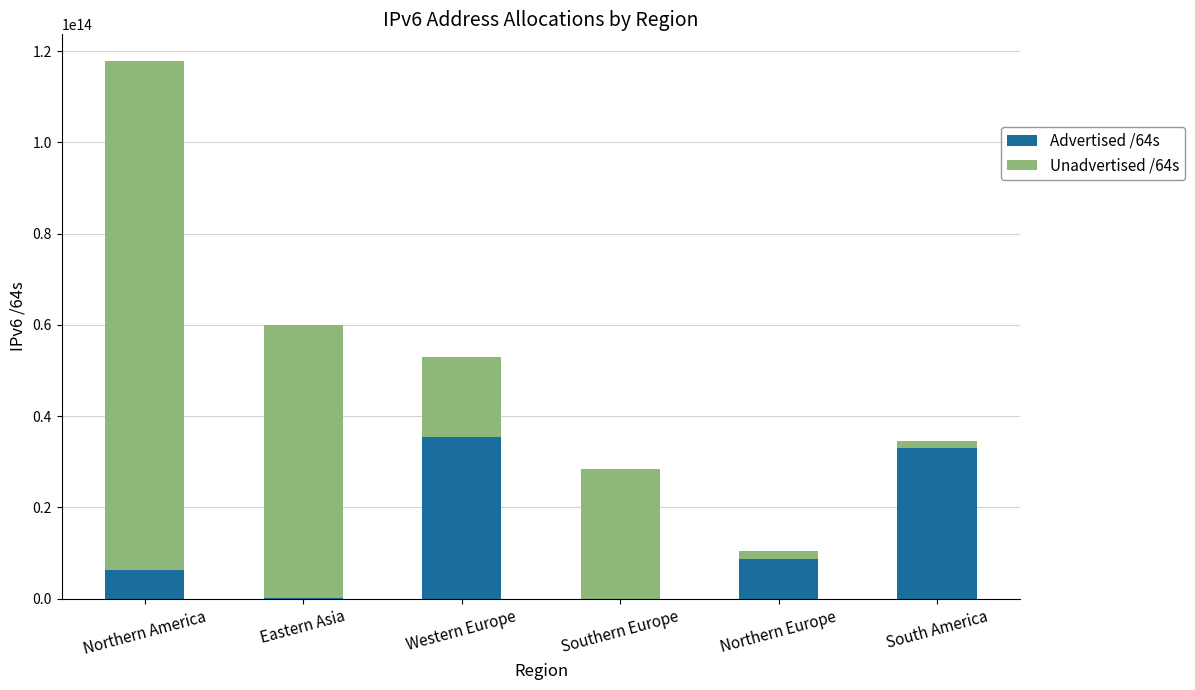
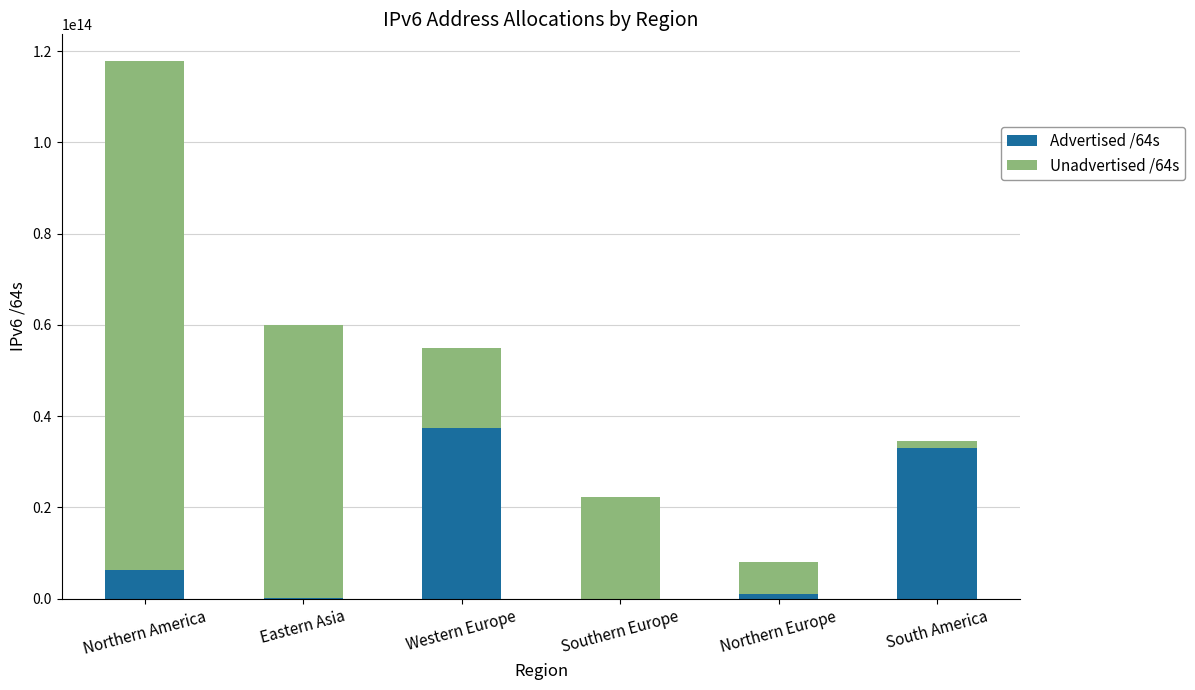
  {
    "Advertised /64s": {
      "Northern America": 6000000000000,
-     "Western Europe": 35000000000000,
-     "Northern Europe": 9000000000000,
+     "Western Europe": 37000000000000,
+     "Northern Europe": 1000000000000,
      "South America": 33000000000000
    },
    "Unadvertised /64s": {
      "Northern America": 112000000000000,
      "Eastern Asia": 60000000000000,
      "Western Europe": 18000000000000,
-     "Southern Europe": 28000000000000,
-     "Northern Europe": 2000000000000,
+     "Southern Europe": 22000000000000,
+     "Northern Europe": 7000000000000,
      "South America": 2000000000000
    }
  }
